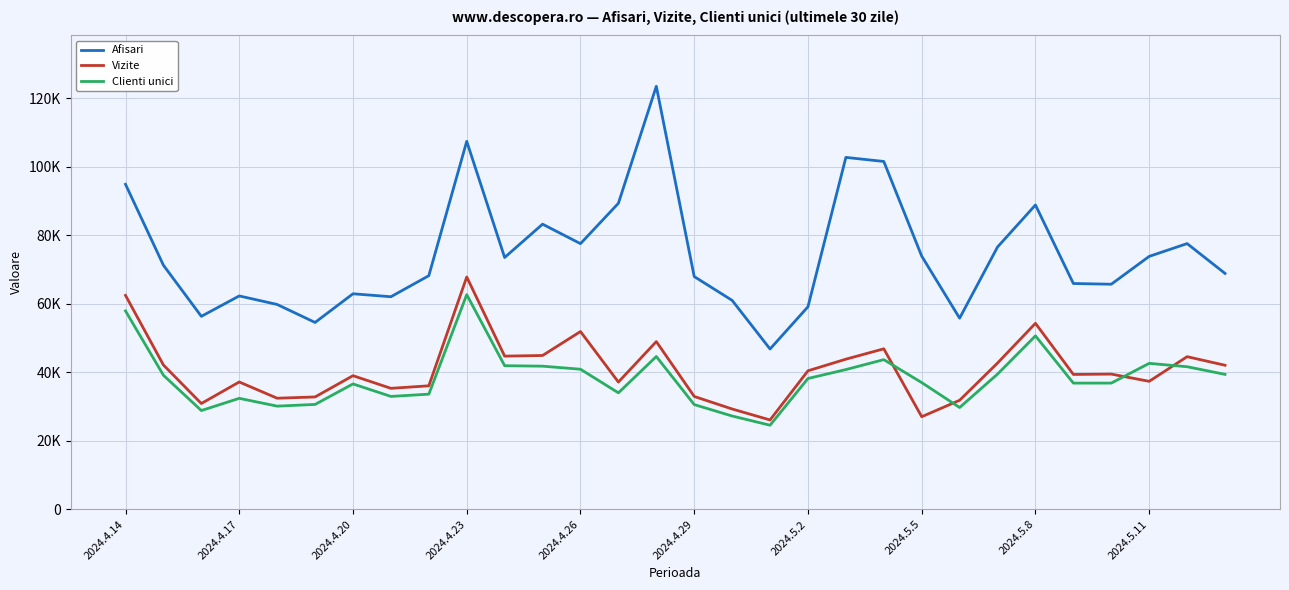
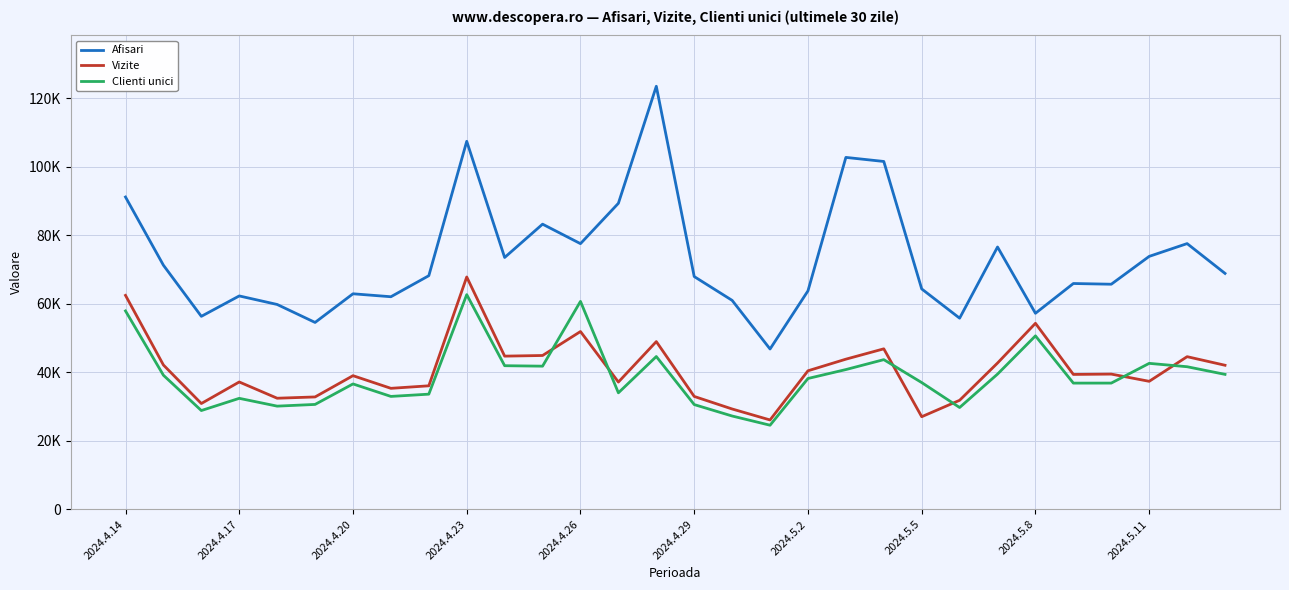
  {
    "Afisari": {
-     "2024.4.14": 95000,
+     "2024.4.14": 91000,
      "2024.4.17": 62000,
      "2024.4.20": 63000,
      "2024.4.23": 107000,
      "2024.4.26": 78000,
      "2024.4.29": 68000,
-     "2024.5.2": 59000,
-     "2024.5.5": 74000,
-     "2024.5.8": 89000,
+     "2024.5.2": 64000,
+     "2024.5.5": 64000,
+     "2024.5.8": 57000,
      "2024.5.11": 74000
    },
    "Vizite": {
      "2024.4.14": 62000,
      "2024.4.17": 37000,
      "2024.4.20": 39000,
      "2024.4.23": 68000,
      "2024.4.26": 52000,
      "2024.4.29": 33000,
      "2024.5.2": 40000,
      "2024.5.5": 27000,
      "2024.5.8": 54000,
      "2024.5.11": 37000
    },
    "Clienti unici": {
      "2024.4.14": 58000,
      "2024.4.17": 32000,
      "2024.4.20": 37000,
      "2024.4.23": 63000,
-     "2024.4.26": 41000,
+     "2024.4.26": 61000,
      "2024.4.29": 31000,
      "2024.5.2": 38000,
      "2024.5.5": 37000,
      "2024.5.8": 51000,
      "2024.5.11": 43000
    }
  }
